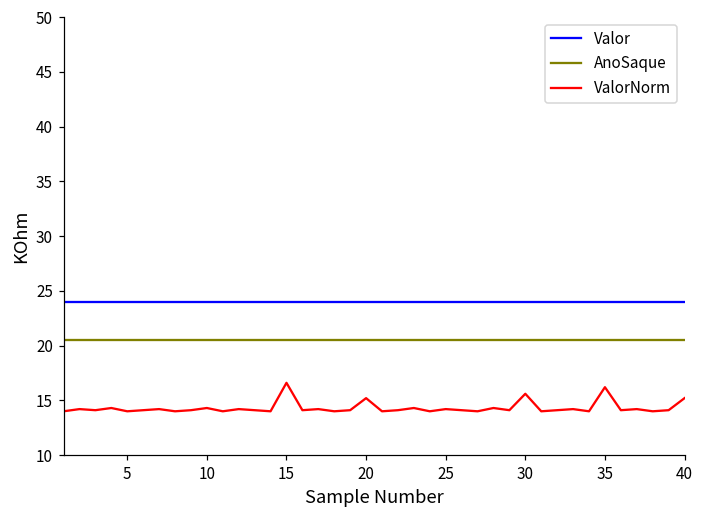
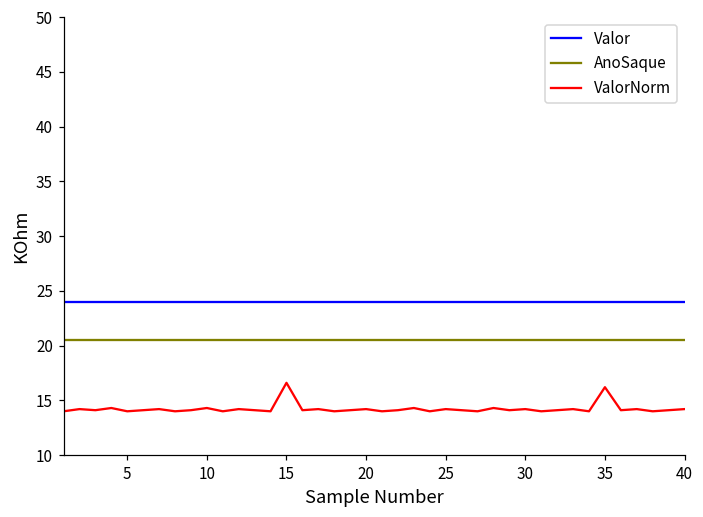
  {
    "Valor": {
      "5": 24,
      "10": 24,
      "15": 24,
      "20": 24,
      "25": 24,
      "30": 24,
      "35": 24,
      "40": 24
    },
    "AnoSaque": {
      "5": 21,
      "10": 21,
      "15": 21,
      "20": 21,
      "25": 21,
      "30": 21,
      "35": 21,
      "40": 21
    },
    "ValorNorm": {
      "5": 14,
      "10": 14,
      "15": 17,
-     "20": 15,
+     "20": 14,
      "25": 14,
-     "30": 16,
+     "30": 14,
      "35": 16,
-     "40": 15
+     "40": 14
    }
  }
